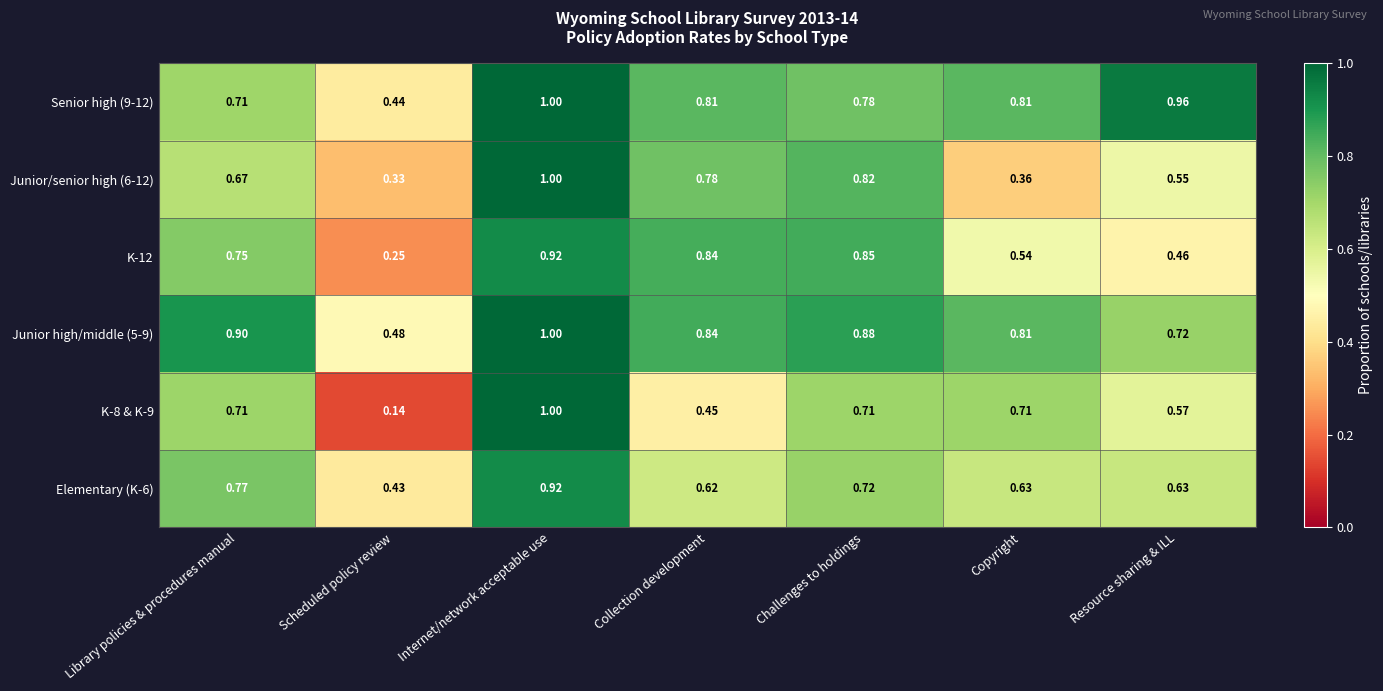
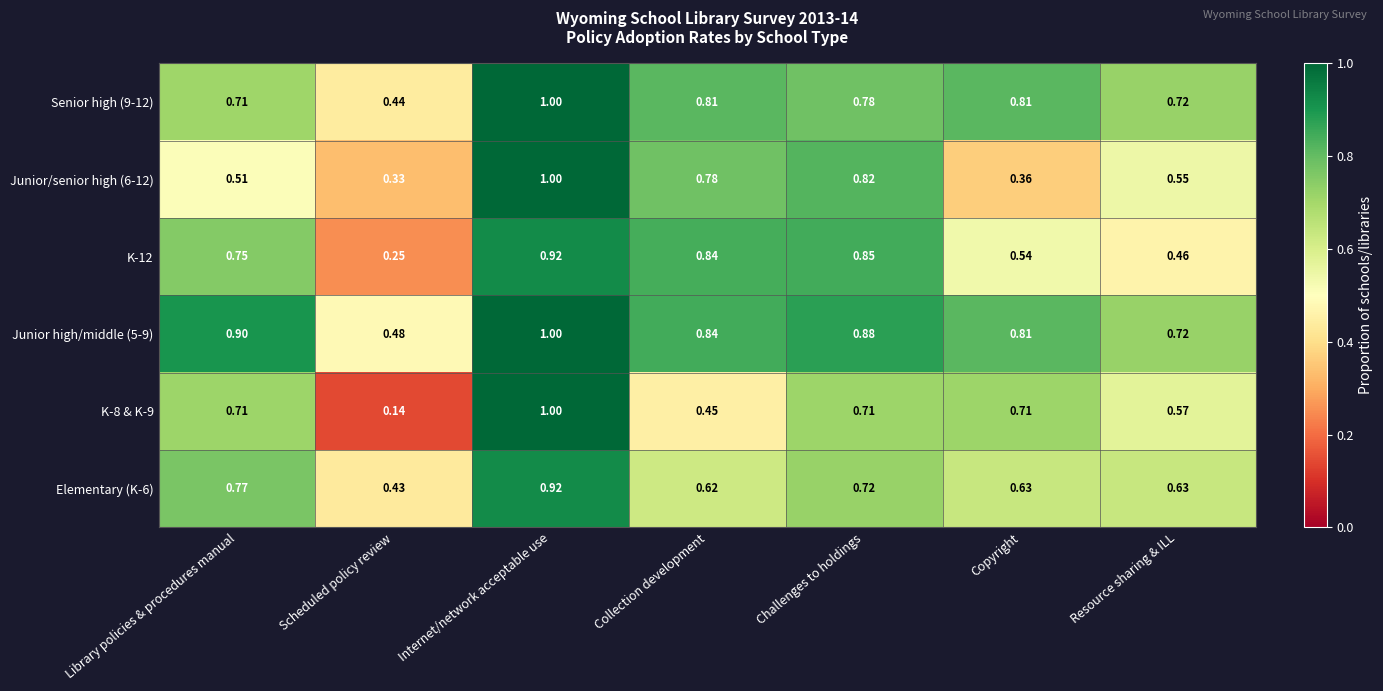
  {
    "Senior high (9-12)": {
      "Library policies & procedures manual": 0.71,
      "Scheduled policy review": 0.44,
      "Internet/network acceptable use": 1.00,
      "Collection development": 0.81,
      "Challenges to holdings": 0.78,
      "Copyright": 0.81,
-     "Resource sharing & ILL": 0.96
+     "Resource sharing & ILL": 0.72
    },
    "Junior/senior high (6-12)": {
-     "Library policies & procedures manual": 0.67,
+     "Library policies & procedures manual": 0.51,
      "Scheduled policy review": 0.33,
      "Internet/network acceptable use": 1.00,
      "Collection development": 0.78,
      "Challenges to holdings": 0.82,
      "Copyright": 0.36,
      "Resource sharing & ILL": 0.55
    },
    "K-12": {
      "Library policies & procedures manual": 0.75,
      "Scheduled policy review": 0.25,
      "Internet/network acceptable use": 0.92,
      "Collection development": 0.84,
      "Challenges to holdings": 0.85,
      "Copyright": 0.54,
      "Resource sharing & ILL": 0.46
    },
    "Junior high/middle (5-9)": {
      "Library policies & procedures manual": 0.90,
      "Scheduled policy review": 0.48,
      "Internet/network acceptable use": 1.00,
      "Collection development": 0.84,
      "Challenges to holdings": 0.88,
      "Copyright": 0.81,
      "Resource sharing & ILL": 0.72
    },
    "K-8 & K-9": {
      "Library policies & procedures manual": 0.71,
      "Scheduled policy review": 0.14,
      "Internet/network acceptable use": 1.00,
      "Collection development": 0.45,
      "Challenges to holdings": 0.71,
      "Copyright": 0.71,
      "Resource sharing & ILL": 0.57
    },
    "Elementary (K-6)": {
      "Library policies & procedures manual": 0.77,
      "Scheduled policy review": 0.43,
      "Internet/network acceptable use": 0.92,
      "Collection development": 0.62,
      "Challenges to holdings": 0.72,
      "Copyright": 0.63,
      "Resource sharing & ILL": 0.63
    }
  }
